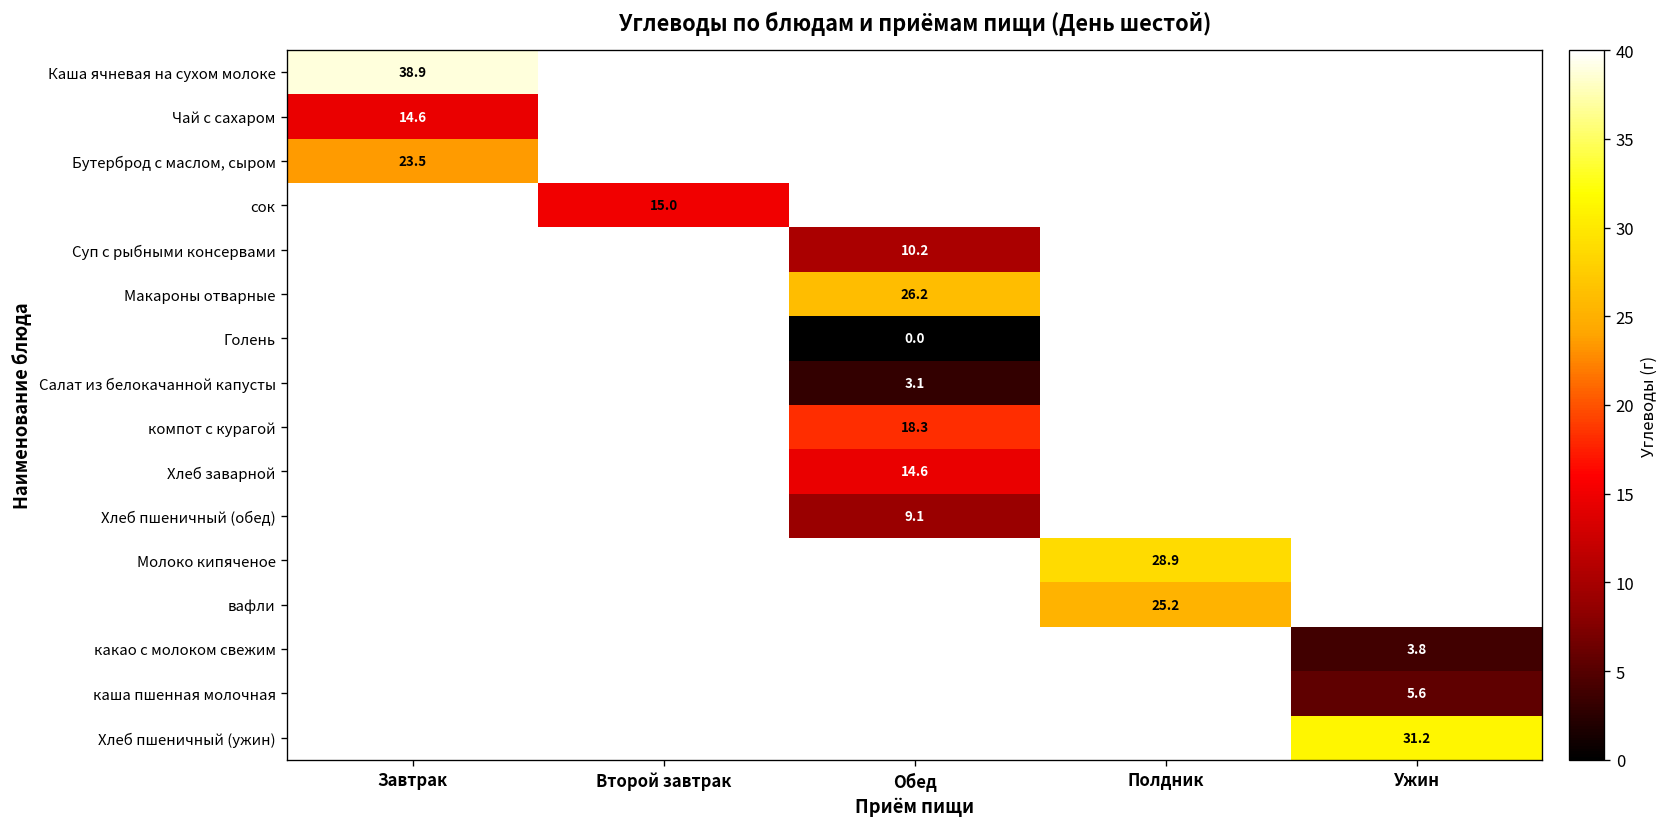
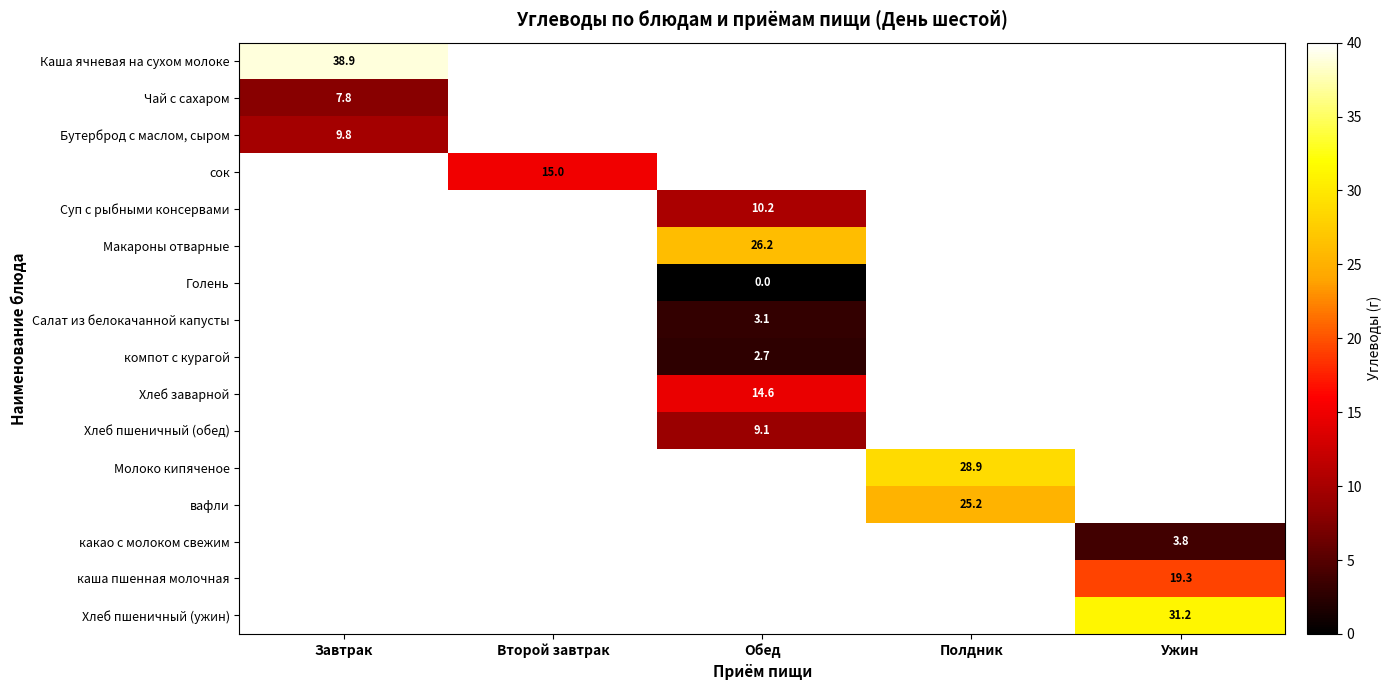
  {
    "Каша ячневая на сухом молоке": {
      "Завтрак": 38.9
    },
    "Чай с сахаром": {
-     "Завтрак": 14.6
+     "Завтрак": 7.8
    },
    "Бутерброд с маслом, сыром": {
-     "Завтрак": 23.5
+     "Завтрак": 9.8
    },
    "сок": {
      "Второй завтрак": 15.0
    },
    "Суп с рыбными консервами": {
      "Обед": 10.2
    },
    "Макароны отварные": {
      "Обед": 26.2
    },
    "Голень": {
      "Обед": 0.0
    },
    "Салат из белокачанной капусты": {
      "Обед": 3.1
    },
    "компот с курагой": {
-     "Обед": 18.3
+     "Обед": 2.7
    },
    "Хлеб заварной": {
      "Обед": 14.6
    },
    "Хлеб пшеничный (обед)": {
      "Обед": 9.1
    },
    "Молоко кипяченое": {
      "Полдник": 28.9
    },
    "вафли": {
      "Полдник": 25.2
    },
    "какао с молоком свежим": {
      "Ужин": 3.8
    },
    "каша пшенная молочная": {
-     "Ужин": 5.6
+     "Ужин": 19.3
    },
    "Хлеб пшеничный (ужин)": {
      "Ужин": 31.2
    }
  }
